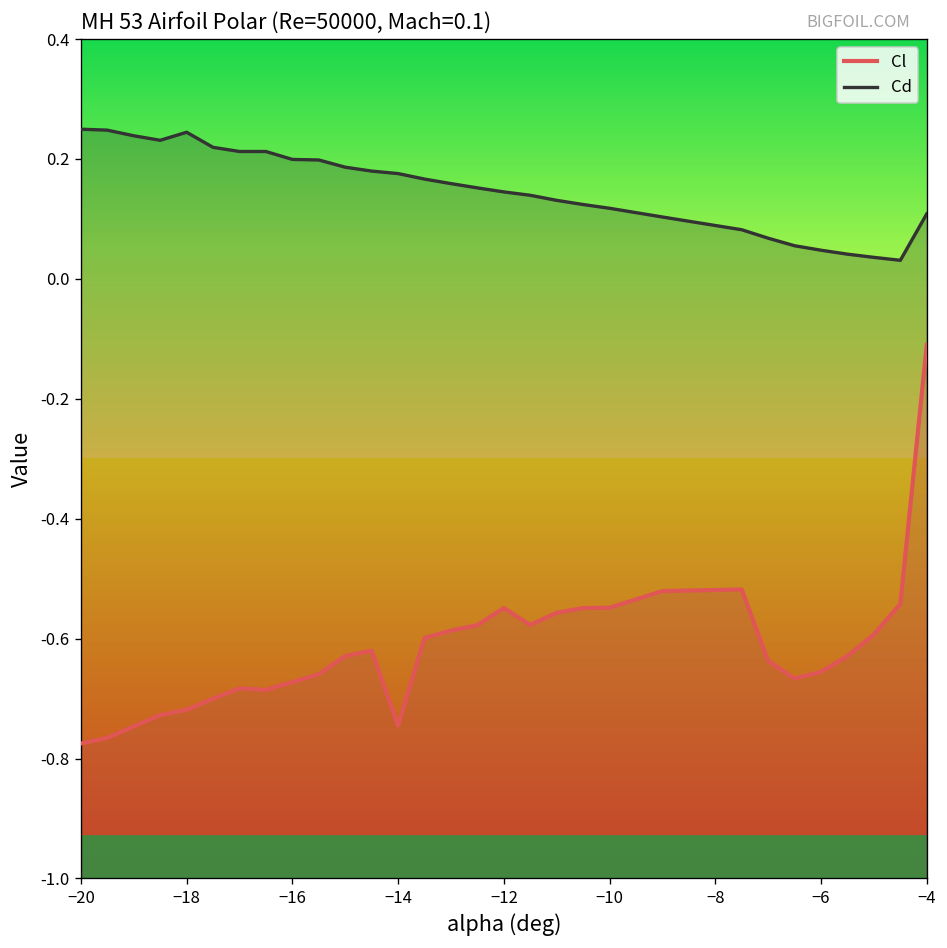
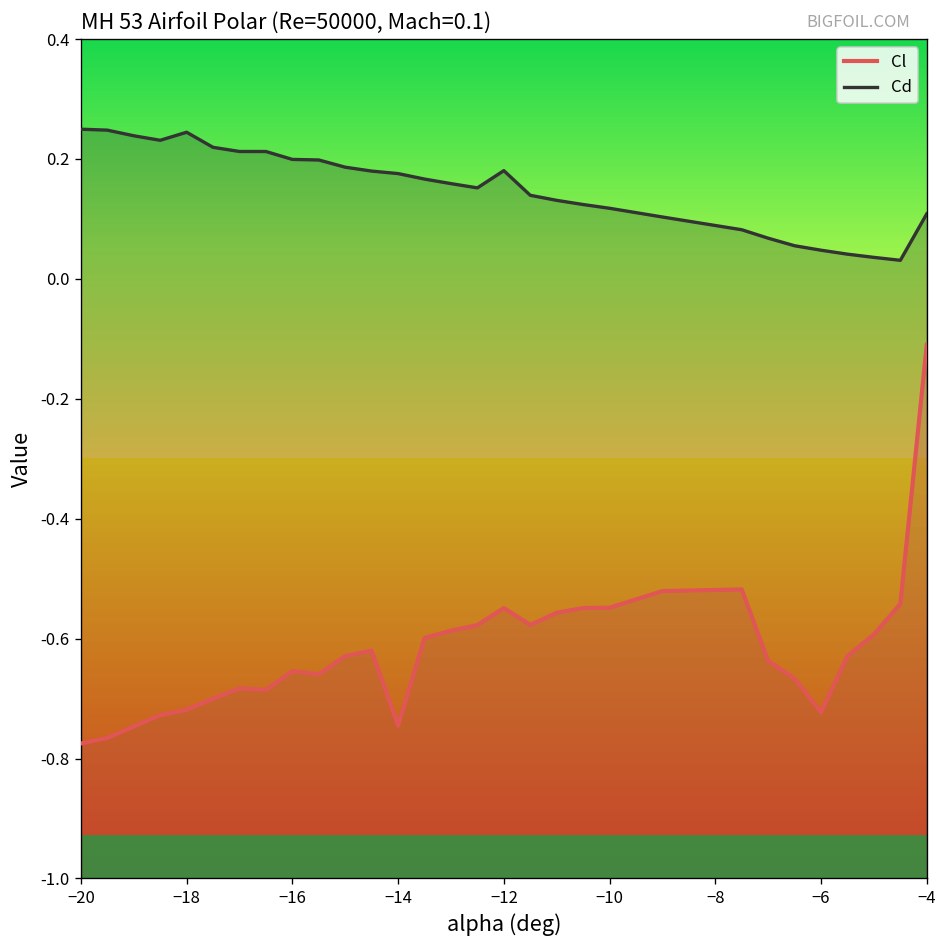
  {
    "Cl": {
      "−20": -0.77,
      "−18": -0.72,
-     "−16": -0.67,
+     "−16": -0.65,
      "−14": -0.75,
      "−12": -0.55,
      "−10": -0.55,
-     "−6": -0.66,
+     "−6": -0.72,
      "−4": -0.11
    },
    "Cd": {
      "−20": 0.25,
      "−18": 0.24,
      "−16": 0.20,
      "−14": 0.18,
-     "−12": 0.15,
+     "−12": 0.18,
      "−10": 0.12,
      "−6": 0.05,
      "−4": 0.11
    }
  }
